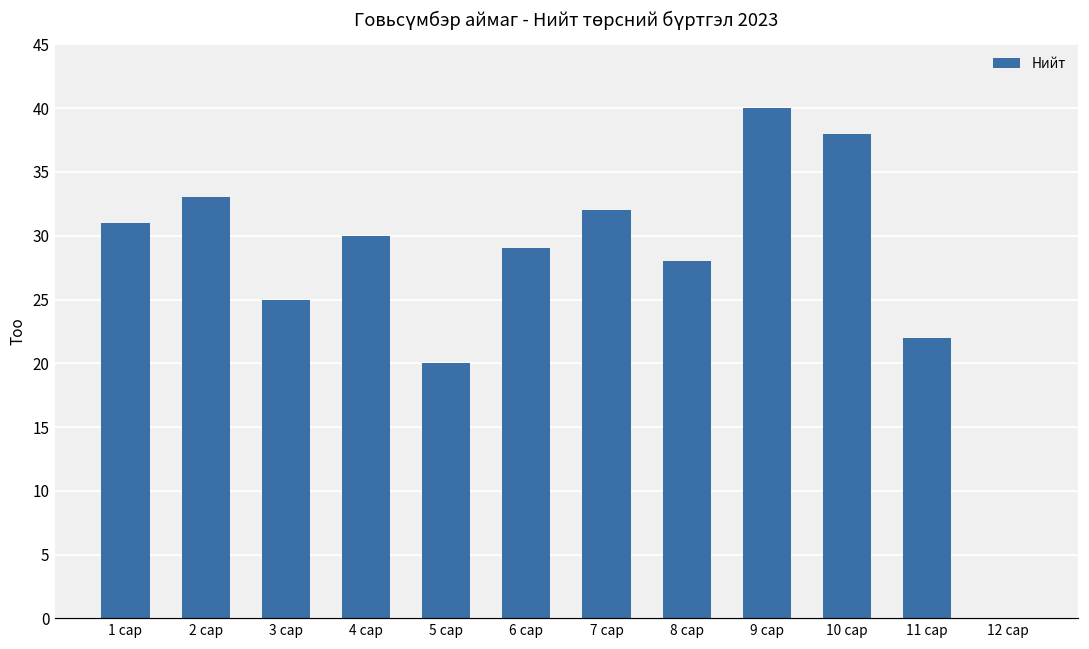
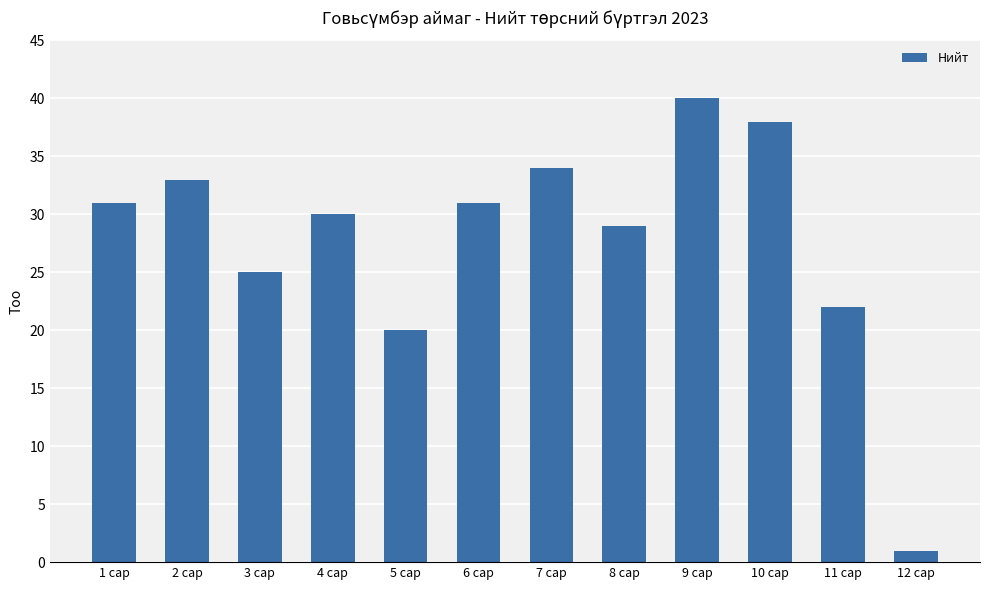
  {
    "1 сар": 31,
    "2 сар": 33,
    "3 сар": 25,
    "4 сар": 30,
    "5 сар": 20,
-   "6 сар": 29,
-   "7 сар": 32,
-   "8 сар": 28,
+   "6 сар": 31,
+   "7 сар": 34,
+   "8 сар": 29,
    "9 сар": 40,
    "10 сар": 38,
    "11 сар": 22,
-   "12 сар": 0
+   "12 сар": 1
  }
